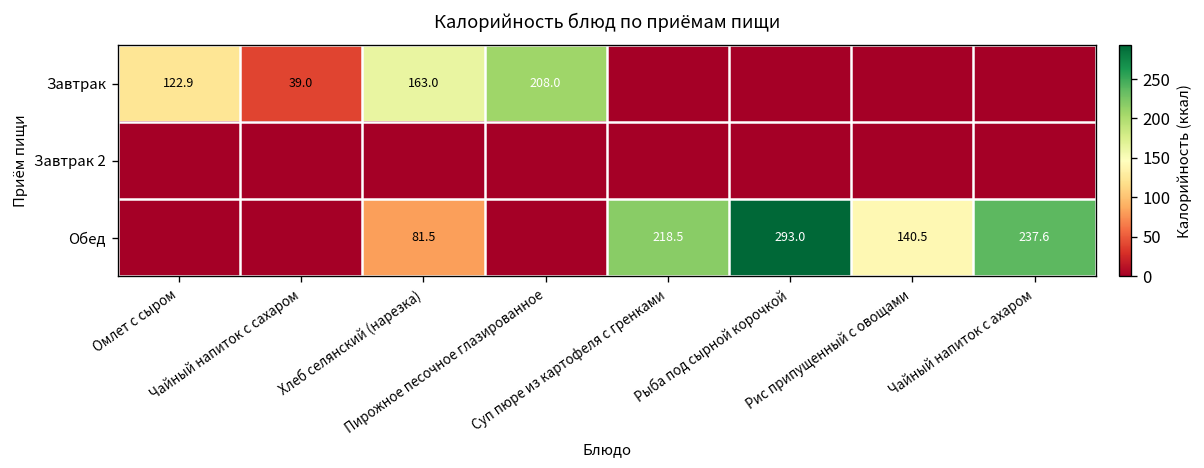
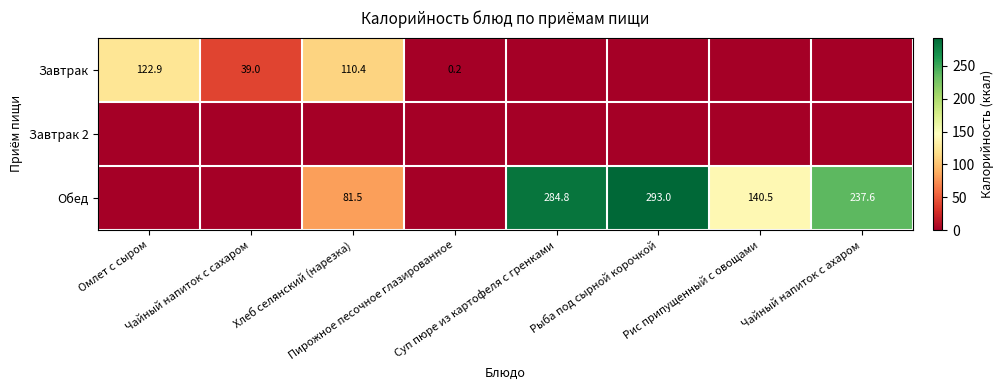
  {
    "Завтрак": {
      "Омлет с сыром": 122.9,
      "Чайный напиток с сахаром": 39.0,
-     "Хлеб селянский (нарезка)": 163.0,
-     "Пирожное песочное глазированное": 208.0
+     "Хлеб селянский (нарезка)": 110.4,
+     "Пирожное песочное глазированное": 0.2
    },
    "Обед": {
      "Хлеб селянский (нарезка)": 81.5,
-     "Суп пюре из картофеля с гренками": 218.5,
+     "Суп пюре из картофеля с гренками": 284.8,
      "Рыба под сырной корочкой": 293.0,
      "Рис припущенный с овощами": 140.5,
      "Чайный напиток с ахаром": 237.6
    }
  }
